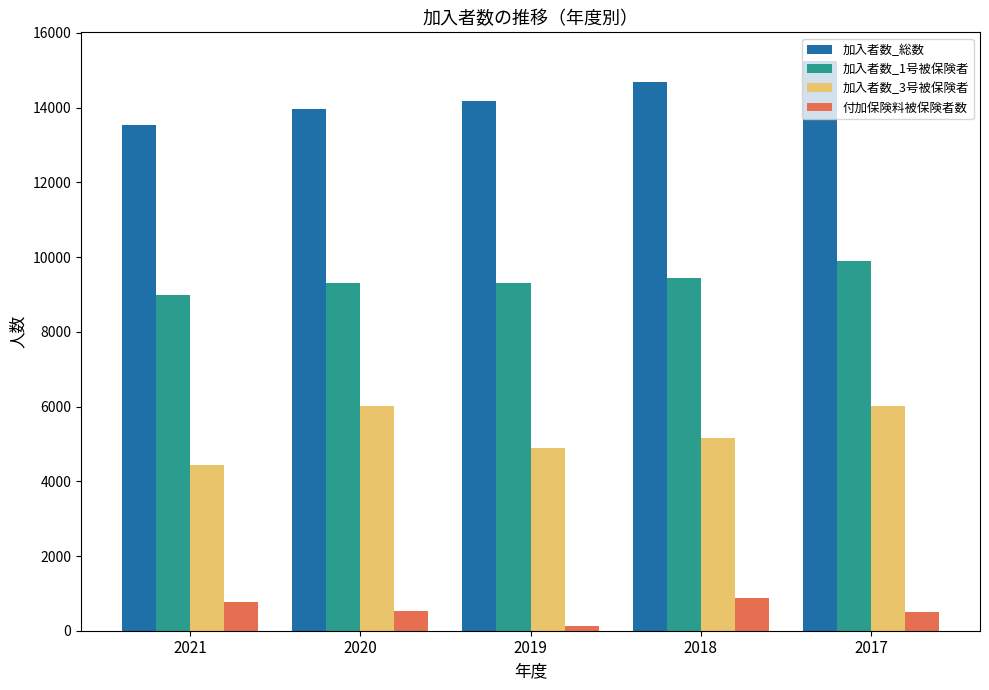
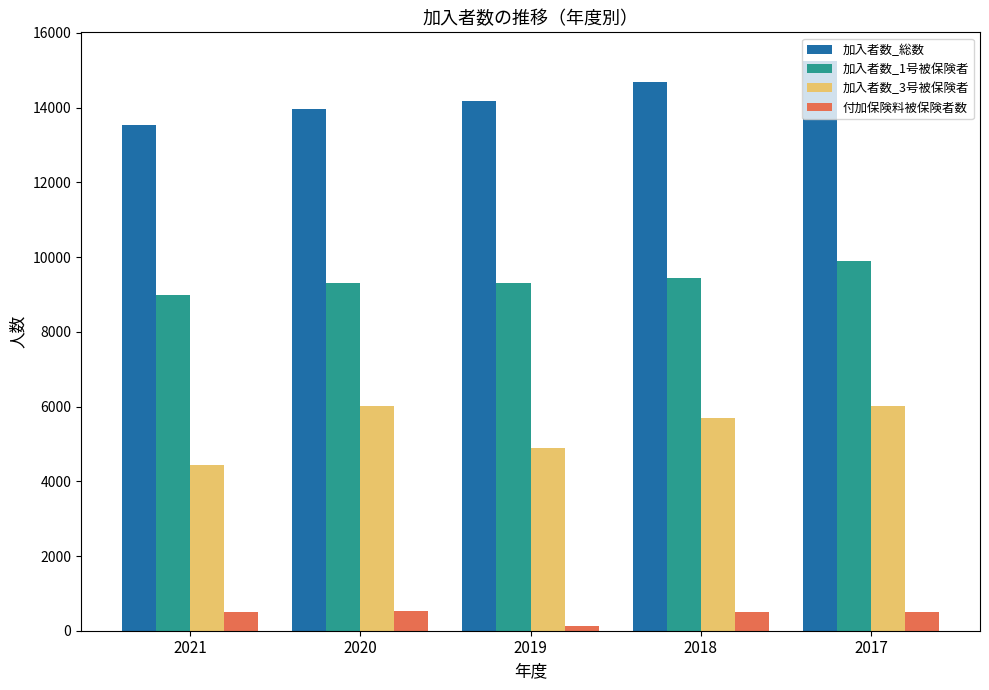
  {
    "加入者数_3号被保険者": {
      "2021": 4400,
      "2020": 6000,
      "2019": 4900,
-     "2018": 5100,
+     "2018": 5700,
      "2017": 6000
    },
    "付加保険料被保険者数": {
-     "2021": 800,
+     "2021": 500,
      "2020": 500,
      "2019": 100,
-     "2018": 900,
+     "2018": 500,
      "2017": 500
    }
  }
